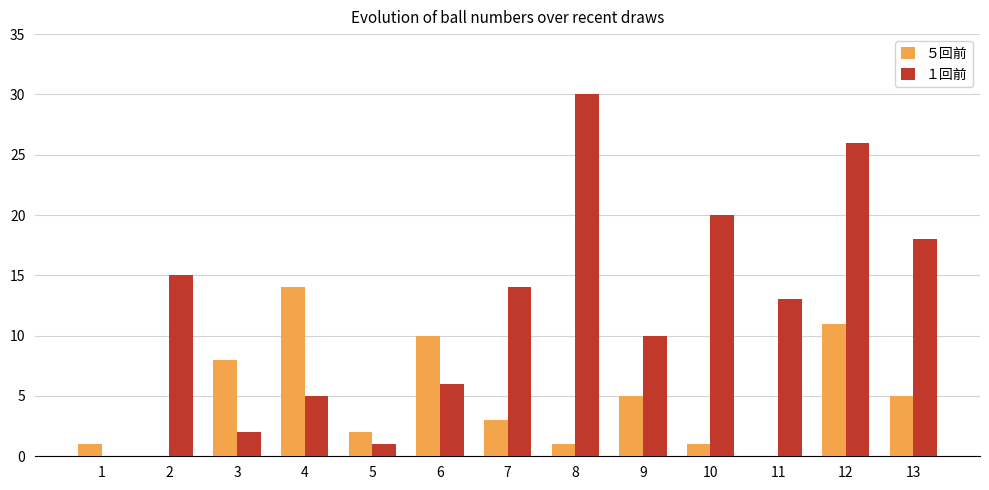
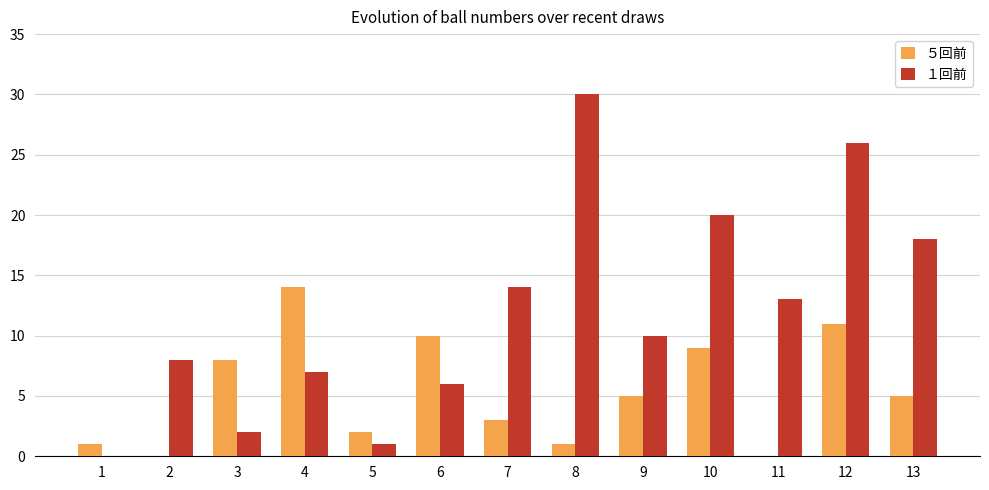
  {
    "５回前": {
      "1": 1,
      "2": 0,
      "3": 8,
      "4": 14,
      "5": 2,
      "6": 10,
      "7": 3,
      "8": 1,
      "9": 5,
-     "10": 1,
+     "10": 9,
      "11": 0,
      "12": 11,
      "13": 5
    },
    "１回前": {
      "1": 0,
-     "2": 15,
+     "2": 8,
      "3": 2,
-     "4": 5,
+     "4": 7,
      "5": 1,
      "6": 6,
      "7": 14,
      "8": 30,
      "9": 10,
      "10": 20,
      "11": 13,
      "12": 26,
      "13": 18
    }
  }
